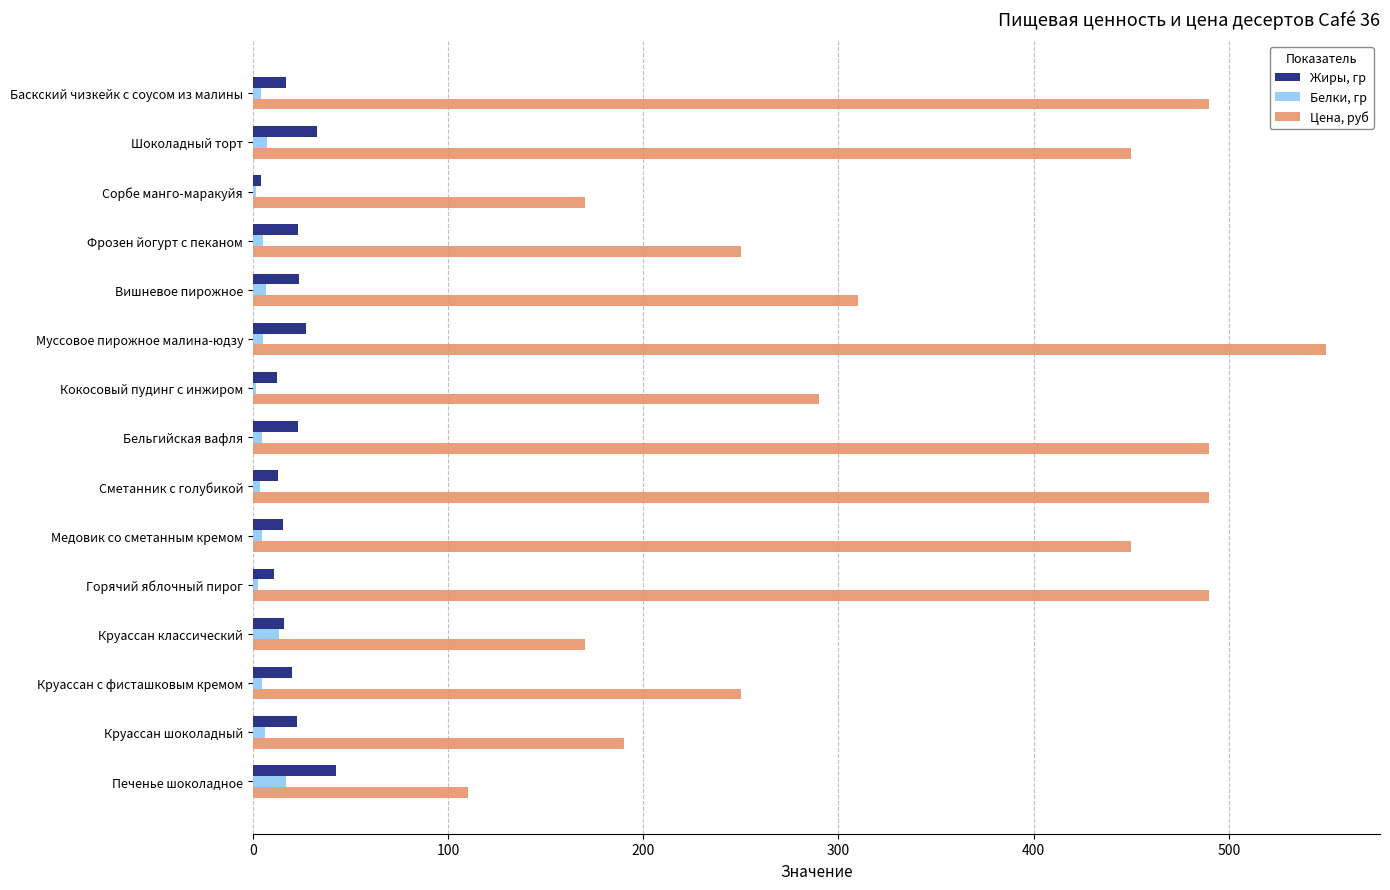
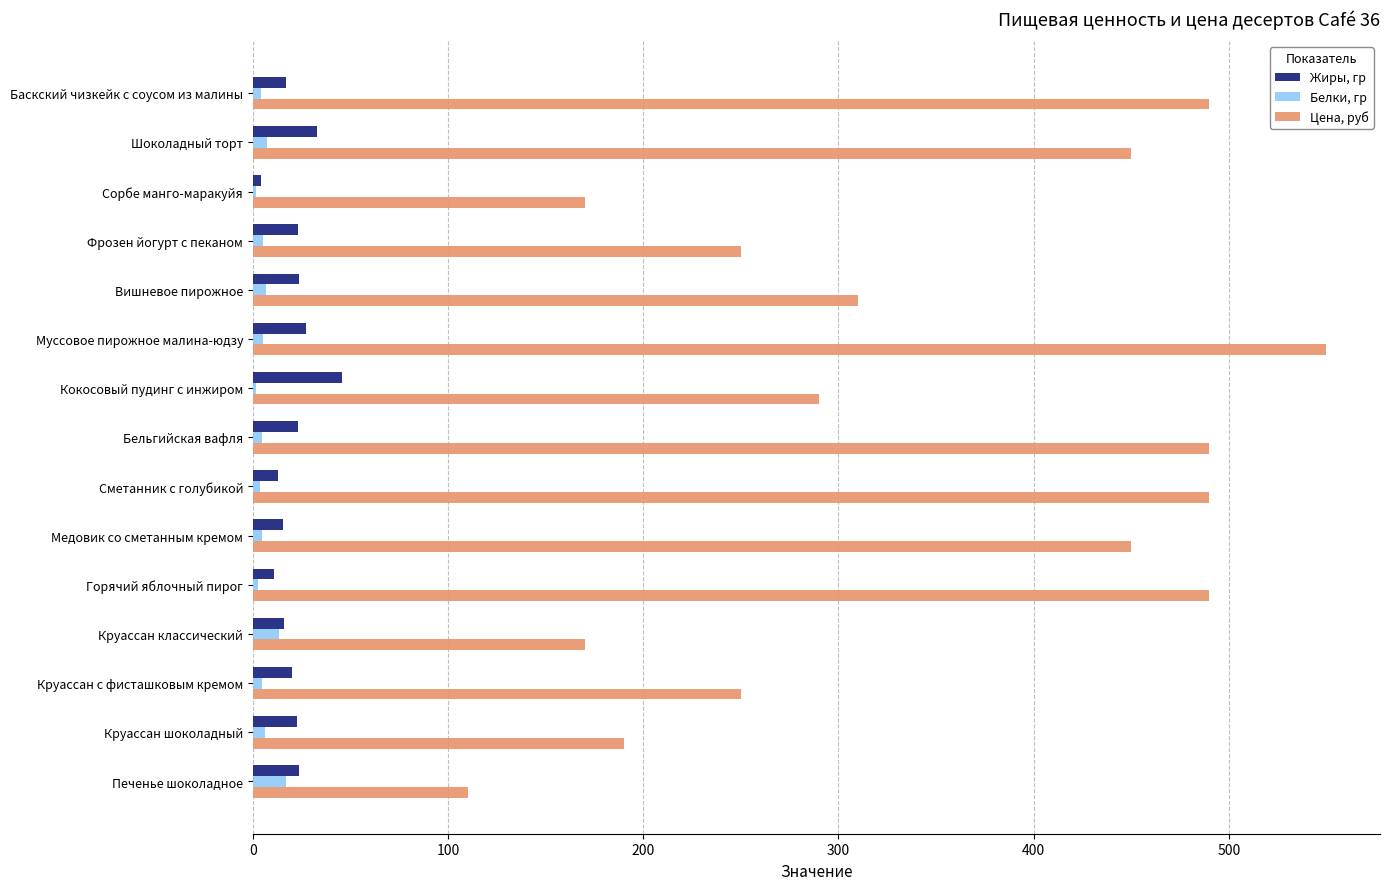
  {
    "Жиры, гр": {
      "Баскский чизкейк с соусом из малины": 17,
      "Шоколадный торт": 33,
      "Сорбе манго-маракуйя": 4,
      "Фрозен йогурт с пеканом": 23,
      "Вишневое пирожное": 24,
      "Муссовое пирожное малина-юдзу": 27,
-     "Кокосовый пудинг с инжиром": 13,
+     "Кокосовый пудинг с инжиром": 46,
      "Бельгийская вафля": 23,
      "Сметанник с голубикой": 13,
      "Медовик со сметанным кремом": 16,
      "Горячий яблочный пирог": 11,
      "Круассан классический": 16,
      "Круассан с фисташковым кремом": 20,
      "Круассан шоколадный": 23,
-     "Печенье шоколадное": 43
+     "Печенье шоколадное": 24
    },
    "Белки, гр": {
      "Баскский чизкейк с соусом из малины": 4,
      "Шоколадный торт": 7,
      "Сорбе манго-маракуйя": 2,
      "Фрозен йогурт с пеканом": 5,
      "Вишневое пирожное": 7,
      "Муссовое пирожное малина-юдзу": 5,
      "Кокосовый пудинг с инжиром": 2,
      "Бельгийская вафля": 5,
      "Сметанник с голубикой": 4,
      "Медовик со сметанным кремом": 5,
      "Горячий яблочный пирог": 3,
      "Круассан классический": 13,
      "Круассан с фисташковым кремом": 5,
      "Круассан шоколадный": 6,
      "Печенье шоколадное": 17
    },
    "Цена, руб": {
      "Баскский чизкейк с соусом из малины": 490,
      "Шоколадный торт": 450,
      "Сорбе манго-маракуйя": 170,
      "Фрозен йогурт с пеканом": 250,
      "Вишневое пирожное": 310,
      "Муссовое пирожное малина-юдзу": 550,
      "Кокосовый пудинг с инжиром": 290,
      "Бельгийская вафля": 490,
      "Сметанник с голубикой": 490,
      "Медовик со сметанным кремом": 450,
      "Горячий яблочный пирог": 490,
      "Круассан классический": 170,
      "Круассан с фисташковым кремом": 250,
      "Круассан шоколадный": 190,
      "Печенье шоколадное": 110
    }
  }
